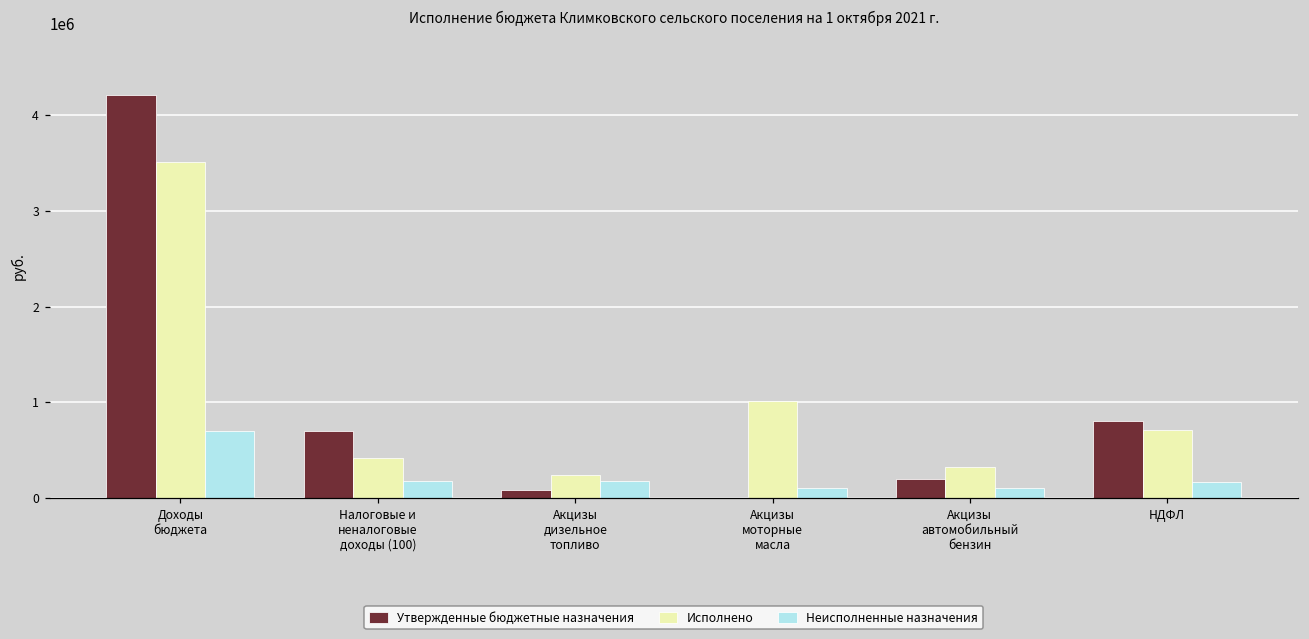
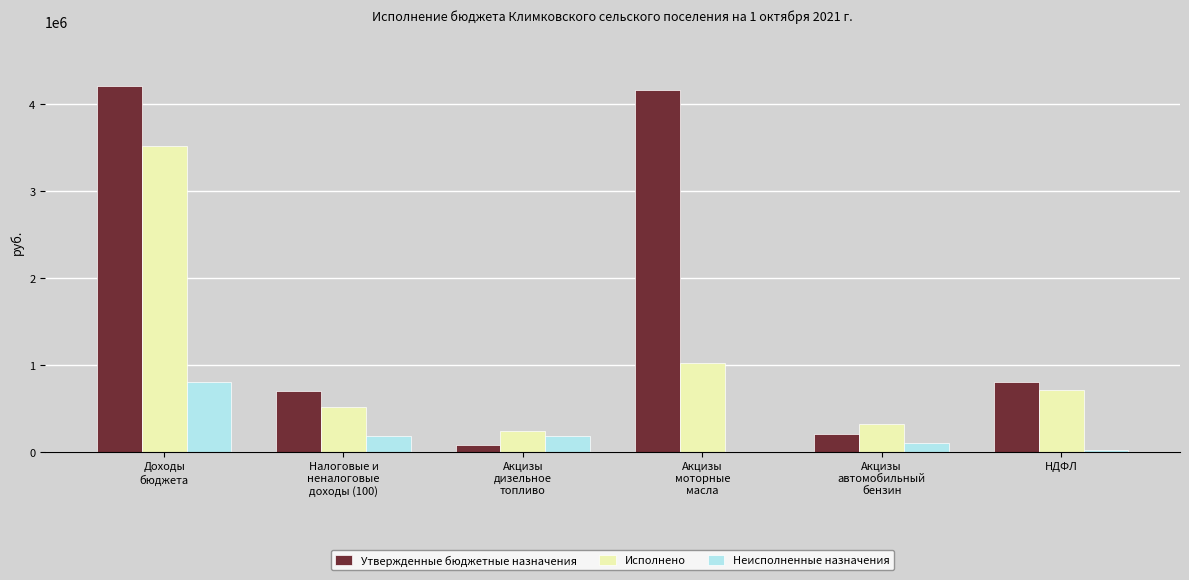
  {
    "Утвержденные бюджетные назначения": {
      "Доходы бюджета": 4200000,
      "Налоговые и неналоговые доходы (100)": 700000,
      "Акцизы дизельное топливо": 100000,
-     "Акцизы моторные масла": 0,
+     "Акцизы моторные масла": 4200000,
      "Акцизы автомобильный бензин": 200000,
      "НДФЛ": 800000
    },
    "Исполнено": {
      "Доходы бюджета": 3500000,
-     "Налоговые и неналоговые доходы (100)": 400000,
+     "Налоговые и неналоговые доходы (100)": 500000,
      "Акцизы дизельное топливо": 200000,
      "Акцизы моторные масла": 1000000,
      "Акцизы автомобильный бензин": 300000,
      "НДФЛ": 700000
    },
    "Неисполненные назначения": {
-     "Доходы бюджета": 700000,
+     "Доходы бюджета": 800000,
      "Налоговые и неналоговые доходы (100)": 200000,
      "Акцизы дизельное топливо": 200000,
-     "Акцизы моторные масла": 100000,
+     "Акцизы моторные масла": 0,
      "Акцизы автомобильный бензин": 100000,
-     "НДФЛ": 200000
+     "НДФЛ": 0
    }
  }
